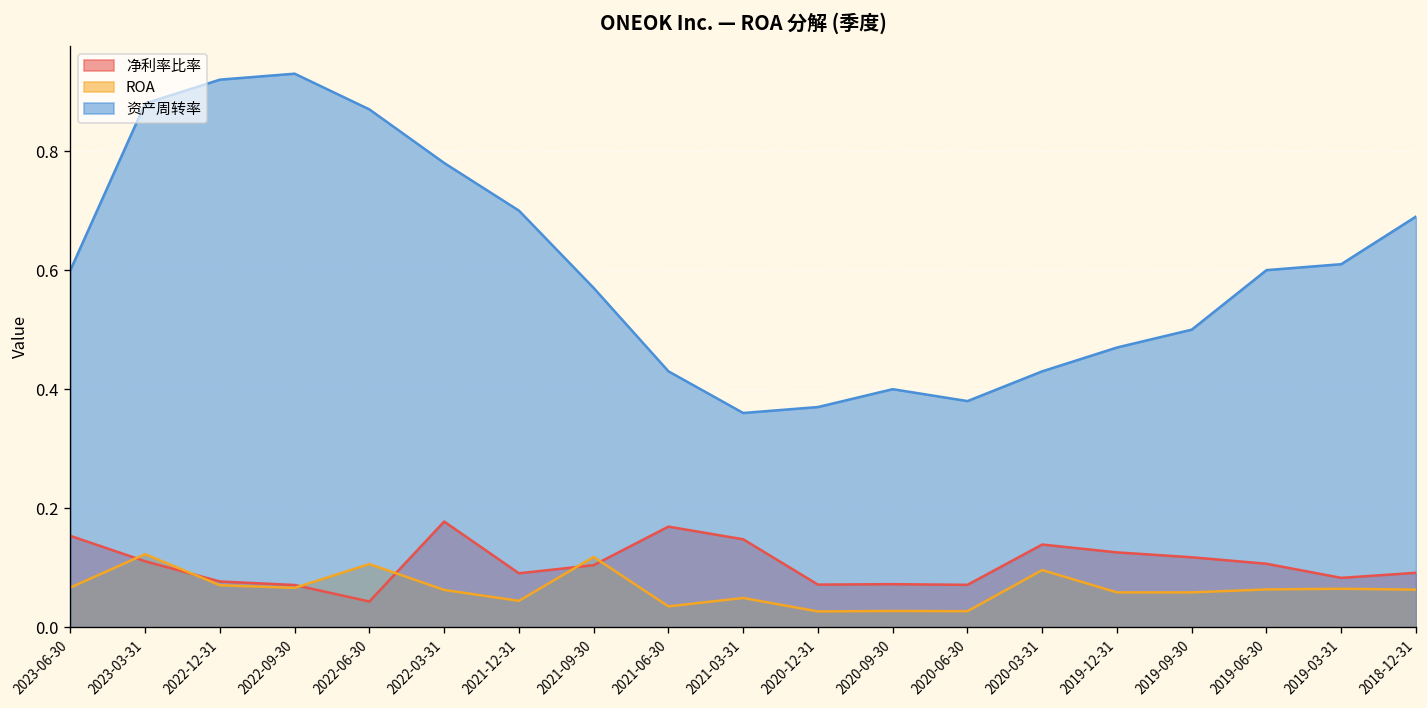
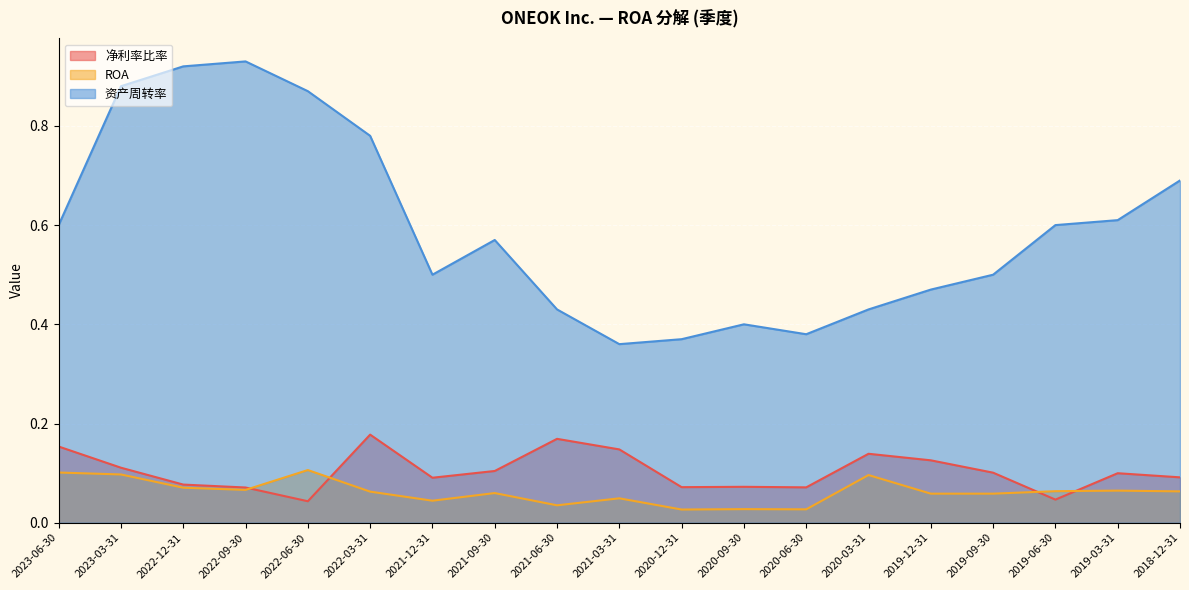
  {
    "净利率比率": {
      "2023-06-30": 0.15,
      "2023-03-31": 0.11,
      "2022-12-31": 0.08,
      "2022-06-30": 0.04,
      "2022-03-31": 0.18,
      "2021-12-31": 0.09,
      "2021-09-30": 0.10,
      "2021-06-30": 0.17,
      "2021-03-31": 0.15,
      "2020-12-31": 0.07,
      "2020-09-30": 0.07,
      "2020-06-30": 0.07,
      "2020-03-31": 0.14,
      "2019-12-31": 0.13,
-     "2019-09-30": 0.12,
-     "2019-06-30": 0.11,
-     "2019-03-31": 0.08,
+     "2019-09-30": 0.10,
+     "2019-06-30": 0.05,
+     "2019-03-31": 0.10,
      "2018-12-31": 0.09
    },
    "ROA": {
-     "2023-06-30": 0.07,
-     "2023-03-31": 0.12,
+     "2023-06-30": 0.10,
+     "2023-03-31": 0.10,
      "2022-12-31": 0.07,
      "2022-06-30": 0.11,
      "2022-03-31": 0.06,
      "2021-12-31": 0.04,
-     "2021-09-30": 0.12,
+     "2021-09-30": 0.06,
      "2021-06-30": 0.04,
      "2021-03-31": 0.05,
      "2020-12-31": 0.03,
      "2020-09-30": 0.03,
      "2020-06-30": 0.03,
      "2020-03-31": 0.10,
      "2019-12-31": 0.06,
      "2019-09-30": 0.06,
      "2019-06-30": 0.06,
      "2019-03-31": 0.06,
      "2018-12-31": 0.06
    },
    "资产周转率": {
      "2023-06-30": 0.6,
      "2022-12-31": 0.92,
      "2022-09-30": 0.93,
      "2022-06-30": 0.87,
      "2022-03-31": 0.78,
-     "2021-12-31": 0.7,
+     "2021-12-31": 0.5,
      "2021-09-30": 0.57,
      "2021-06-30": 0.43,
      "2021-03-31": 0.36,
      "2020-12-31": 0.37,
      "2020-09-30": 0.4,
      "2020-06-30": 0.38,
      "2020-03-31": 0.43,
      "2019-12-31": 0.47,
      "2019-09-30": 0.5,
      "2019-06-30": 0.6,
      "2019-03-31": 0.61,
      "2018-12-31": 0.69
    }
  }
